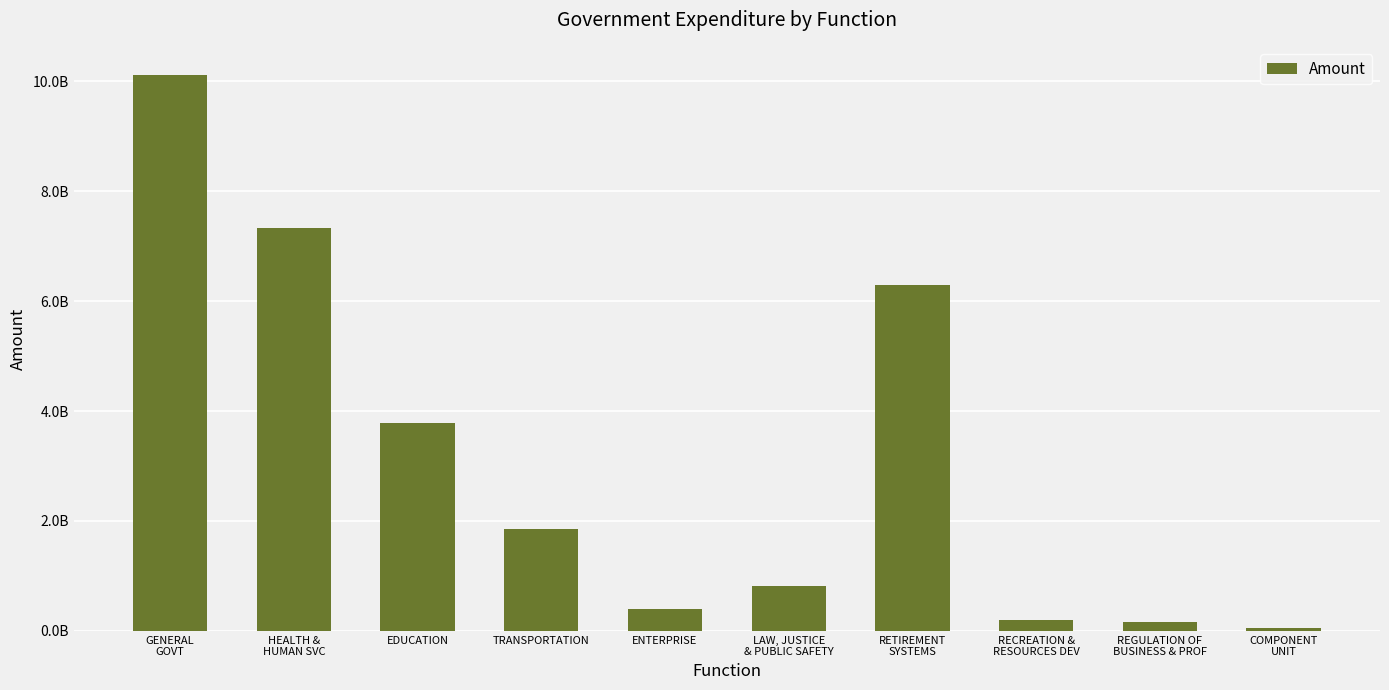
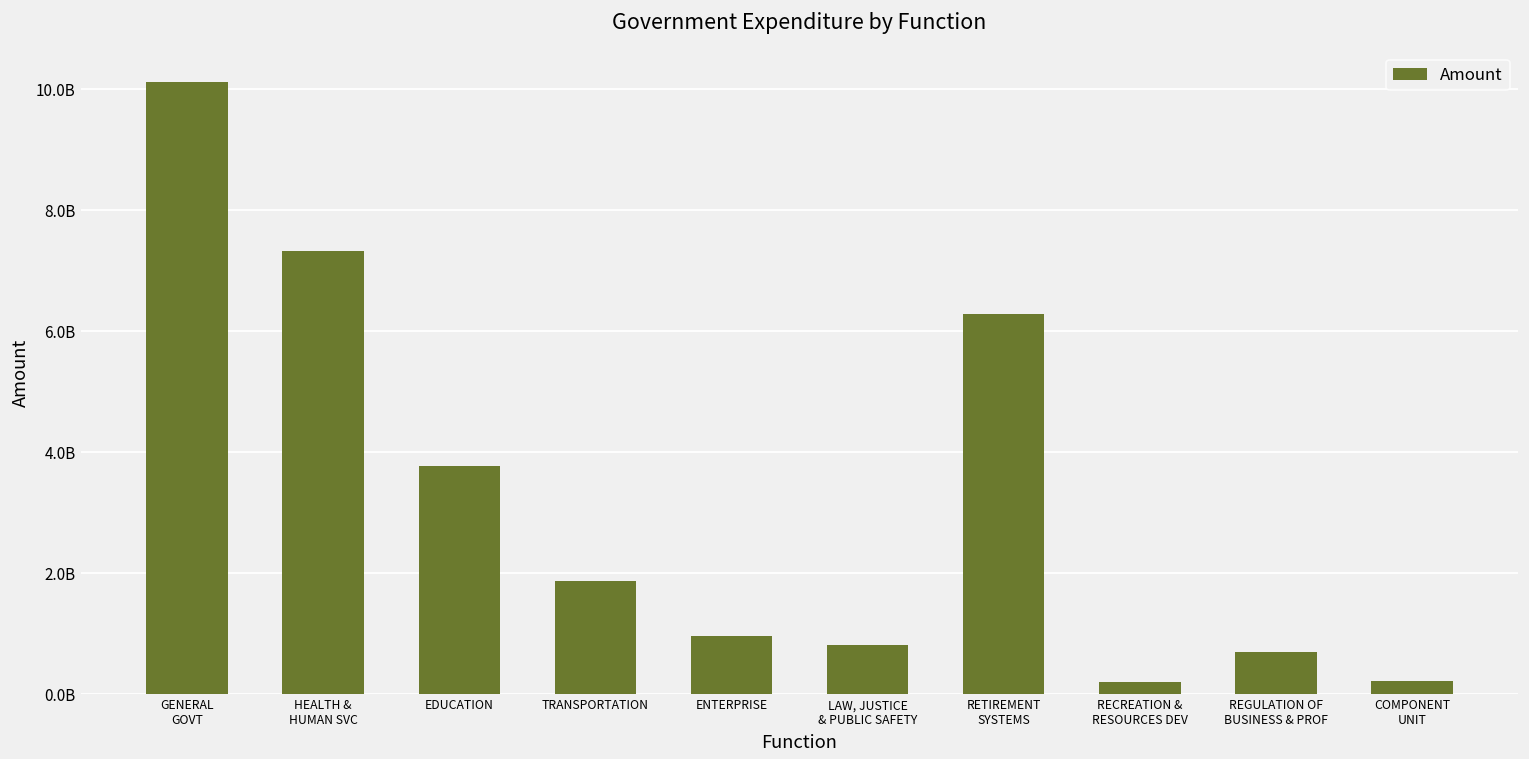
  {
    "GENERAL GOVT": 10100000000,
    "HEALTH & HUMAN SVC": 7300000000,
    "EDUCATION": 3800000000,
    "TRANSPORTATION": 1900000000,
-   "ENTERPRISE": 400000000,
+   "ENTERPRISE": 1000000000,
    "LAW, JUSTICE & PUBLIC SAFETY": 800000000,
    "RETIREMENT SYSTEMS": 6300000000,
    "RECREATION & RESOURCES DEV": 200000000,
-   "REGULATION OF BUSINESS & PROF": 200000000,
-   "COMPONENT UNIT": 100000000
+   "REGULATION OF BUSINESS & PROF": 700000000,
+   "COMPONENT UNIT": 200000000
  }
